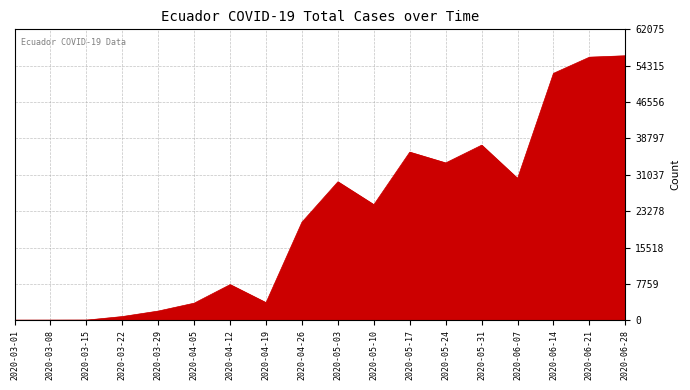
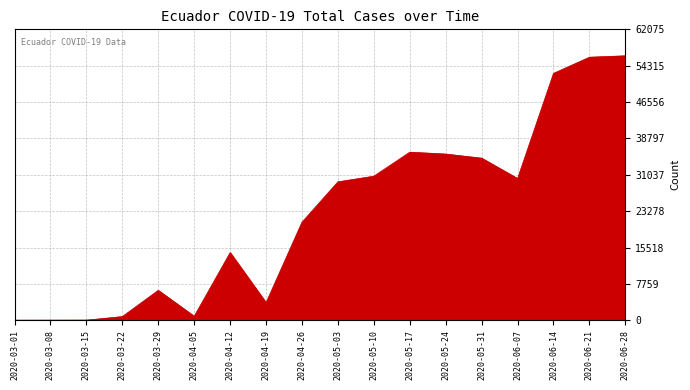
  {
    "2020-03-01": 0,
    "2020-03-08": 0,
    "2020-03-15": 0,
    "2020-03-22": 1000,
-   "2020-03-29": 2000,
-   "2020-04-05": 4000,
-   "2020-04-12": 8000,
+   "2020-03-29": 6000,
+   "2020-04-05": 1000,
+   "2020-04-12": 14000,
    "2020-04-19": 4000,
    "2020-04-26": 21000,
    "2020-05-03": 30000,
-   "2020-05-10": 25000,
+   "2020-05-10": 31000,
    "2020-05-17": 36000,
-   "2020-05-24": 34000,
-   "2020-05-31": 37000,
+   "2020-05-24": 35000,
+   "2020-05-31": 35000,
    "2020-06-07": 30000,
    "2020-06-14": 53000,
    "2020-06-21": 56000,
    "2020-06-28": 56000
  }
